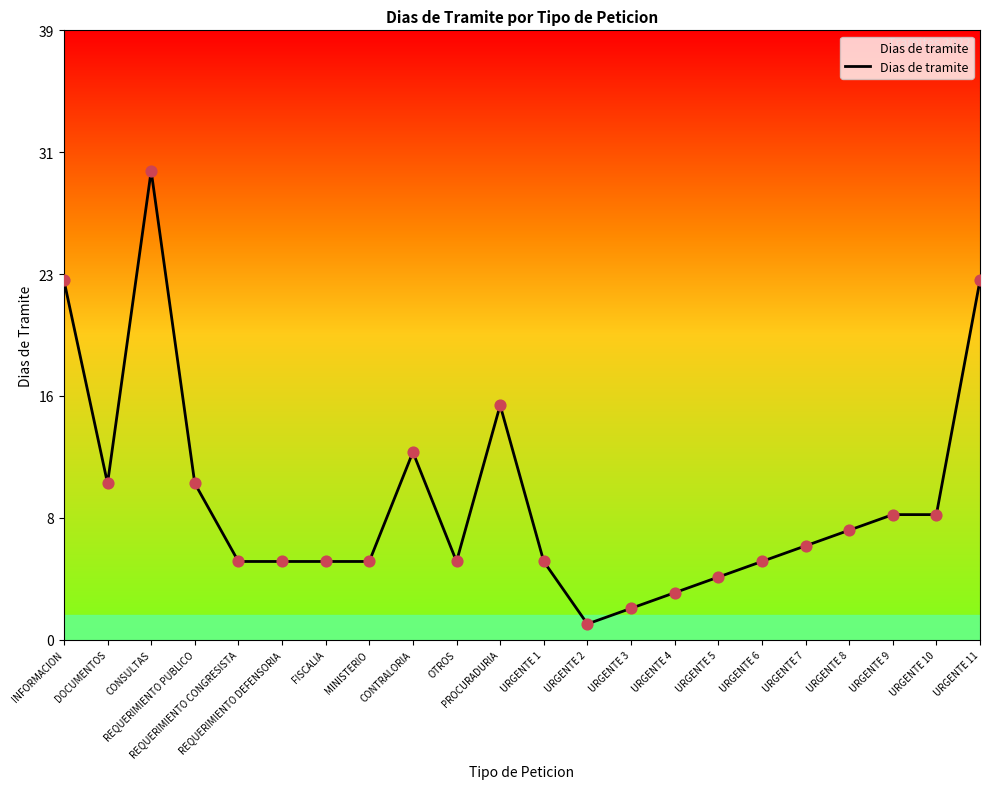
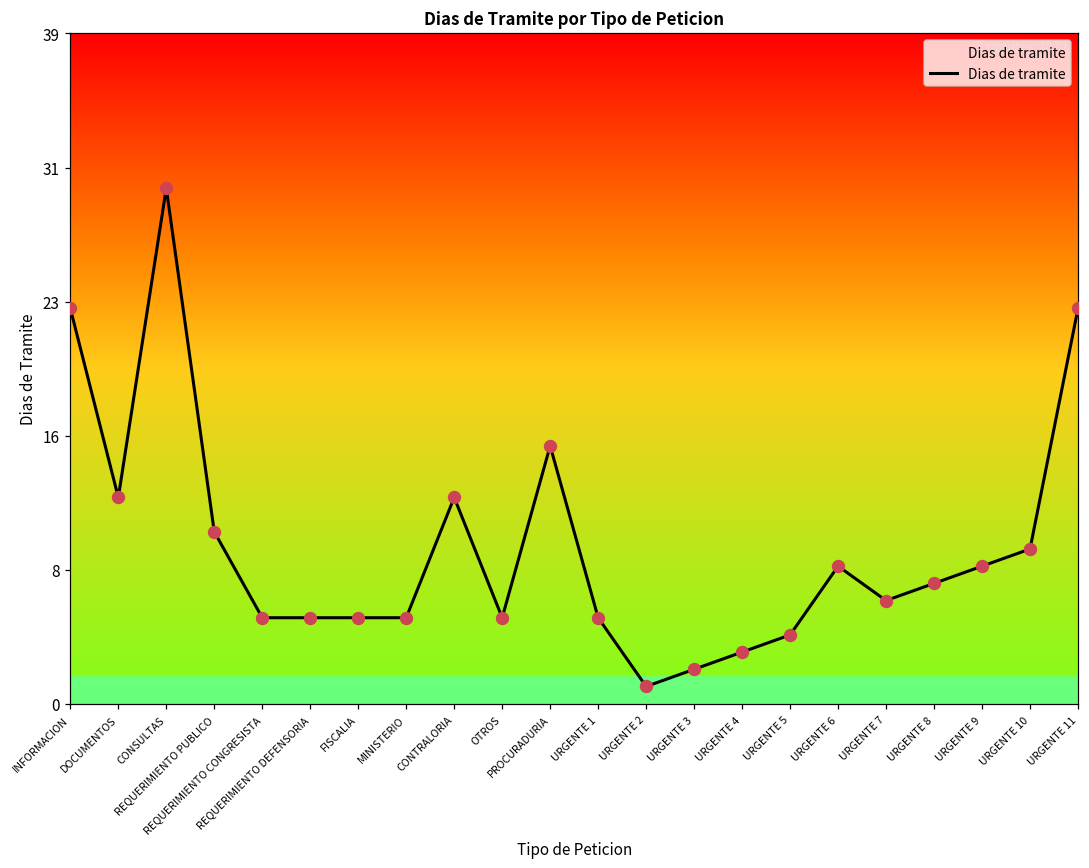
  {
    "INFORMACION": 23,
-   "DOCUMENTOS": 10,
+   "DOCUMENTOS": 12,
    "CONSULTAS": 30,
    "REQUERIMIENTO PUBLICO": 10,
    "REQUERIMIENTO CONGRESISTA": 5,
    "REQUERIMIENTO DEFENSORIA": 5,
    "FISCALIA": 5,
    "MINISTERIO": 5,
    "CONTRALORIA": 12,
    "OTROS": 5,
    "PROCURADURIA": 15,
    "URGENTE 1": 5,
    "URGENTE 3": 2,
    "URGENTE 4": 3,
    "URGENTE 5": 4,
-   "URGENTE 6": 5,
+   "URGENTE 6": 8,
    "URGENTE 7": 6,
    "URGENTE 8": 7,
    "URGENTE 9": 8,
-   "URGENTE 10": 8,
+   "URGENTE 10": 9,
    "URGENTE 11": 23
  }
